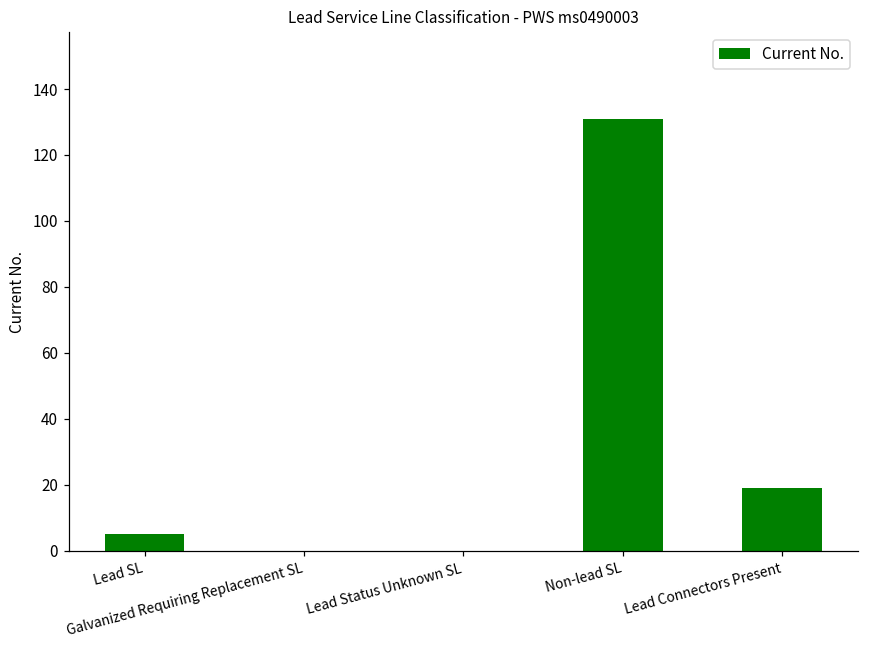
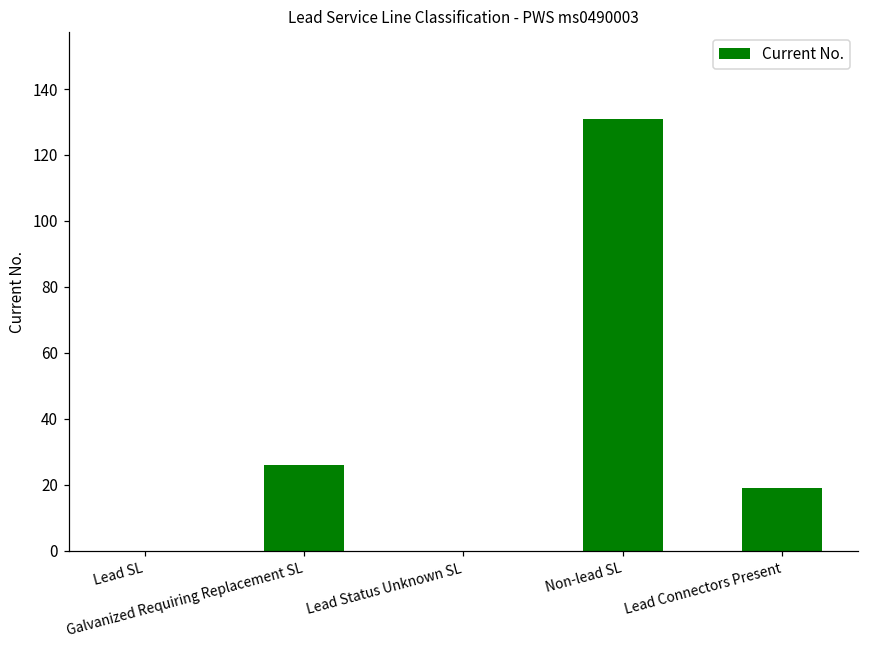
  {
-   "Lead SL": 5,
-   "Galvanized Requiring Replacement SL": 0,
+   "Lead SL": 0,
+   "Galvanized Requiring Replacement SL": 26,
    "Lead Status Unknown SL": 0,
    "Non-lead SL": 131,
    "Lead Connectors Present": 19
  }
